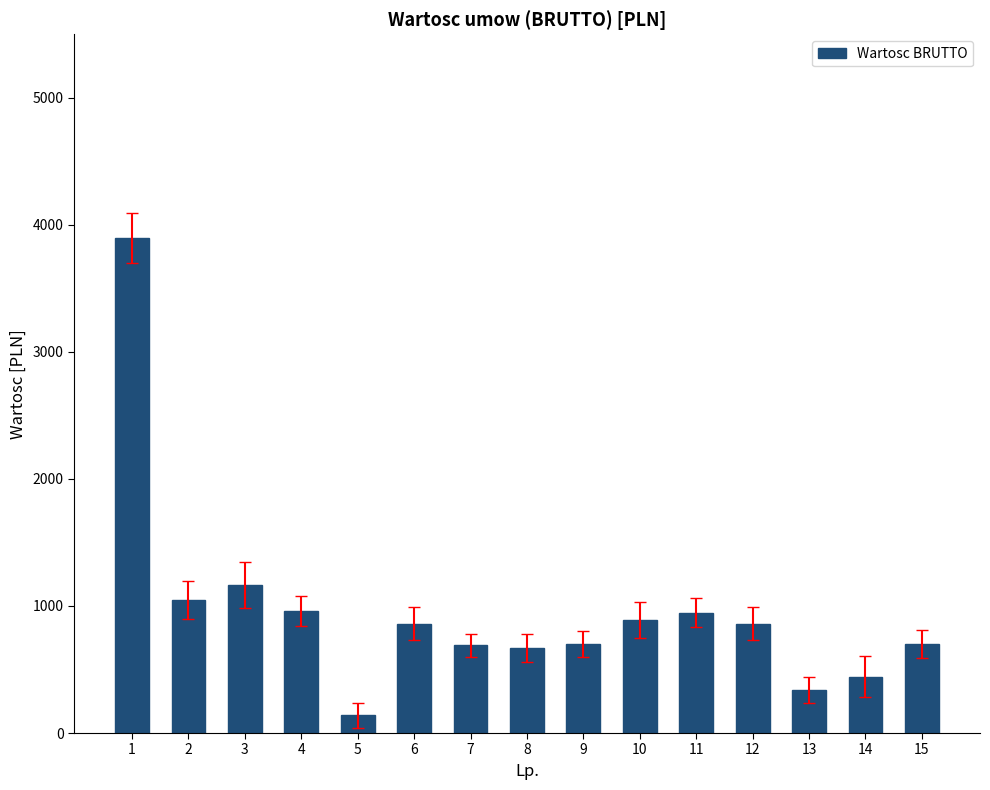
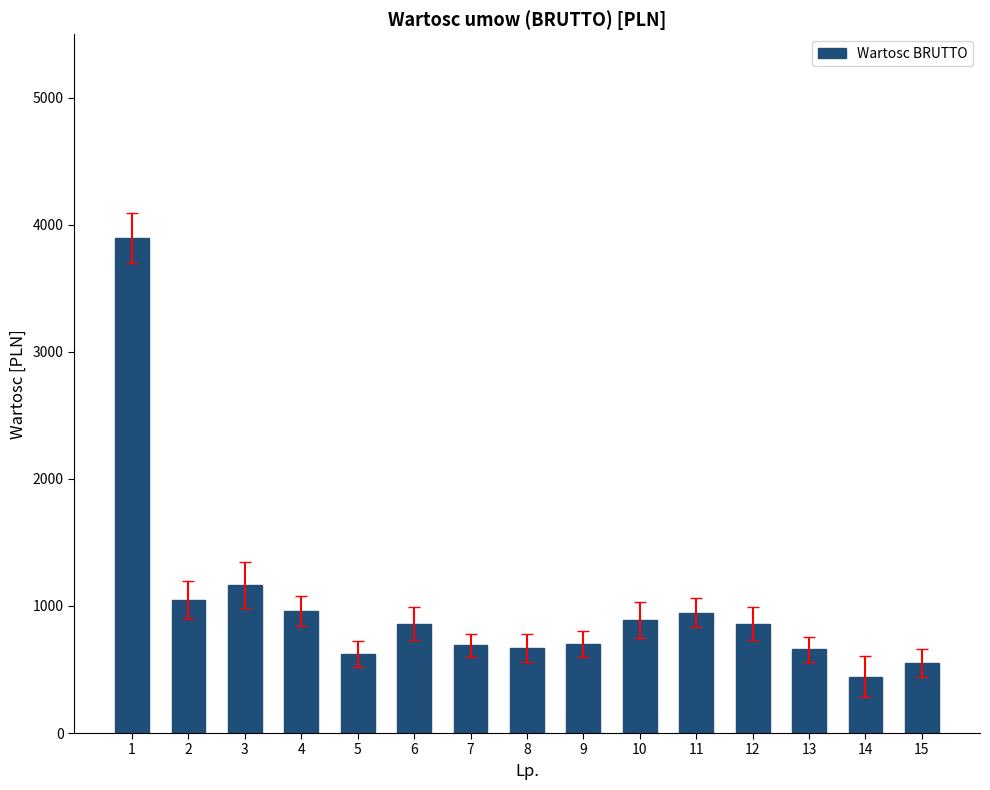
  {
    "Wartosc BRUTTO": {
      "1": 3900,
      "2": 1050,
      "3": 1160,
      "4": 960,
-     "5": 140,
+     "5": 620,
      "6": 860,
      "7": 690,
      "8": 670,
      "9": 700,
      "10": 890,
      "11": 950,
      "12": 860,
-     "13": 340,
+     "13": 660,
      "14": 440,
-     "15": 700
+     "15": 550
    }
  }
